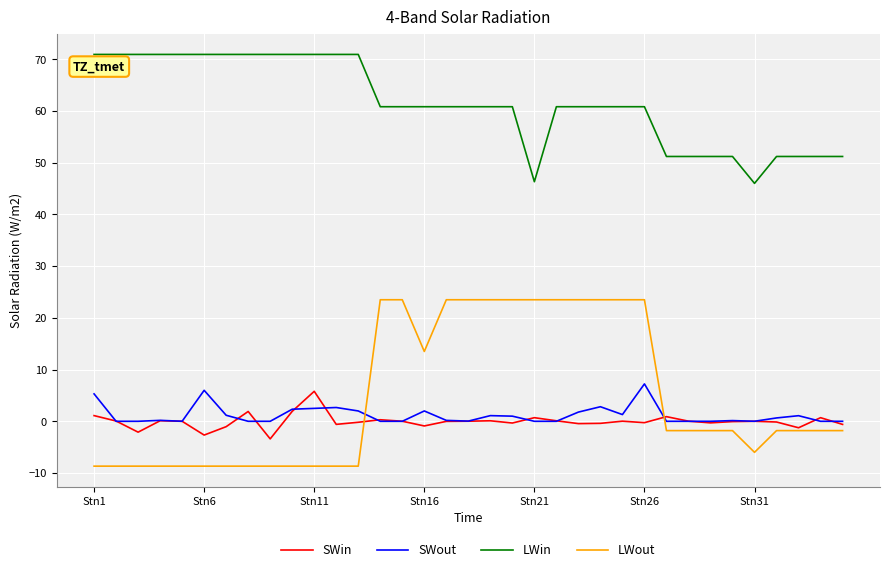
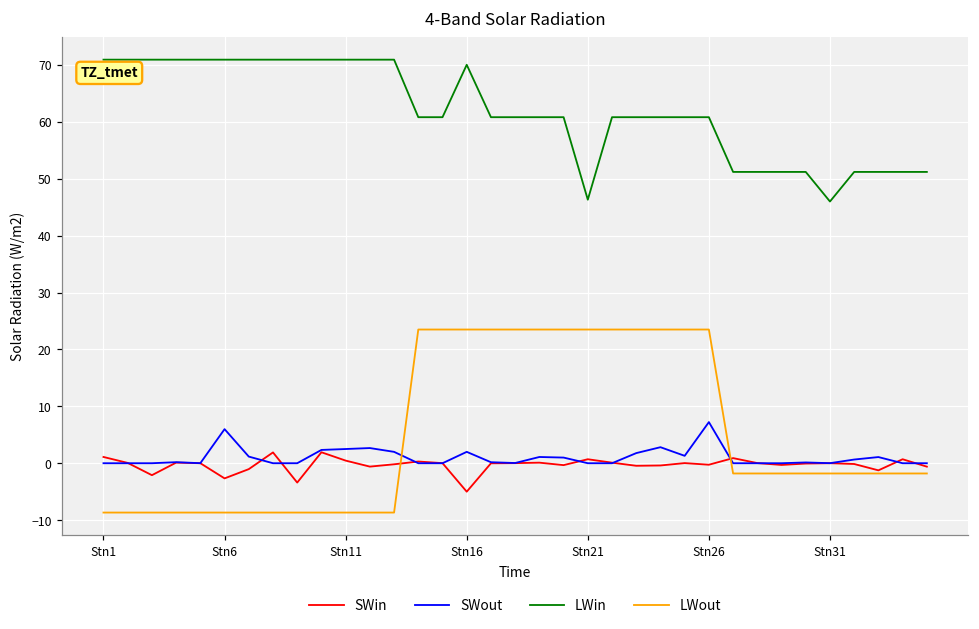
  {
    "SWin": {
      "Stn1": 1,
      "Stn6": -3,
-     "Stn11": 6,
-     "Stn16": -1,
+     "Stn11": 0,
+     "Stn16": -5,
      "Stn21": 1,
      "Stn26": 0
    },
    "SWout": {
-     "Stn1": 5,
+     "Stn1": 0,
      "Stn6": 6,
      "Stn11": 2,
      "Stn16": 2,
      "Stn21": 0,
      "Stn26": 7
    },
    "LWin": {
      "Stn1": 71,
      "Stn6": 71,
      "Stn11": 71,
-     "Stn16": 61,
+     "Stn16": 70,
      "Stn21": 46,
      "Stn26": 61,
      "Stn31": 46
    },
    "LWout": {
      "Stn1": -9,
      "Stn6": -9,
      "Stn11": -9,
-     "Stn16": 14,
+     "Stn16": 24,
      "Stn21": 24,
      "Stn26": 24,
-     "Stn31": -6
+     "Stn31": -2
    }
  }
